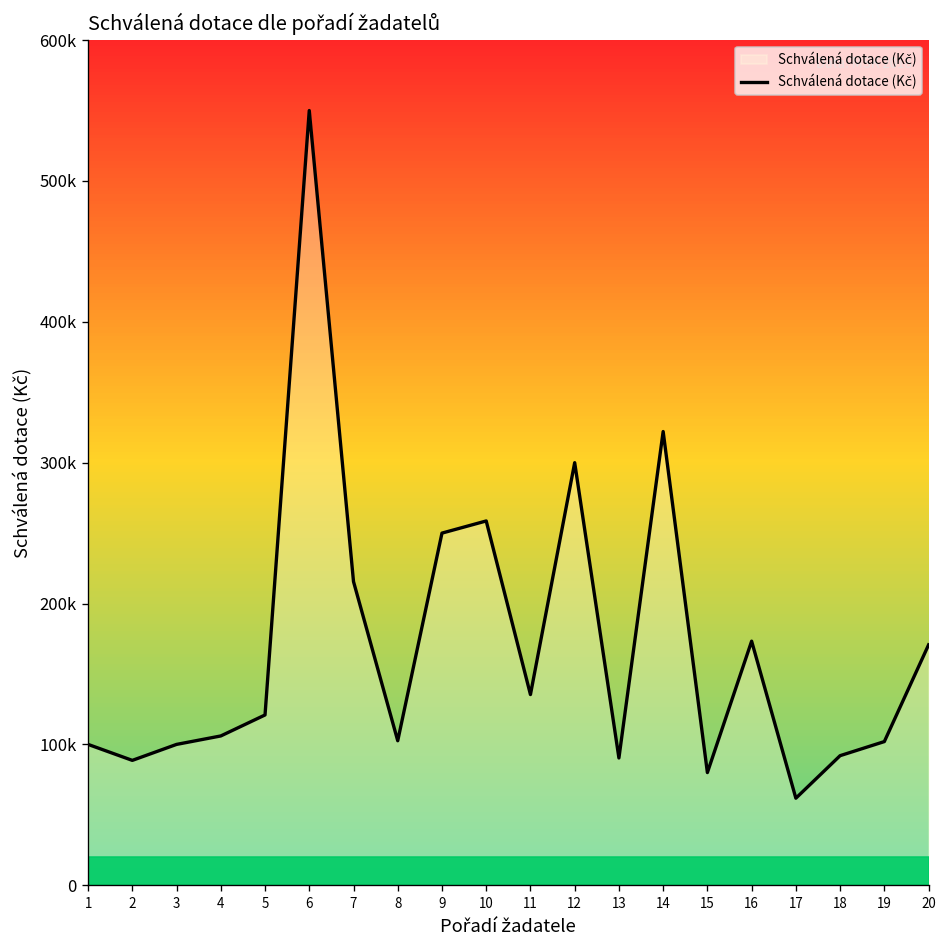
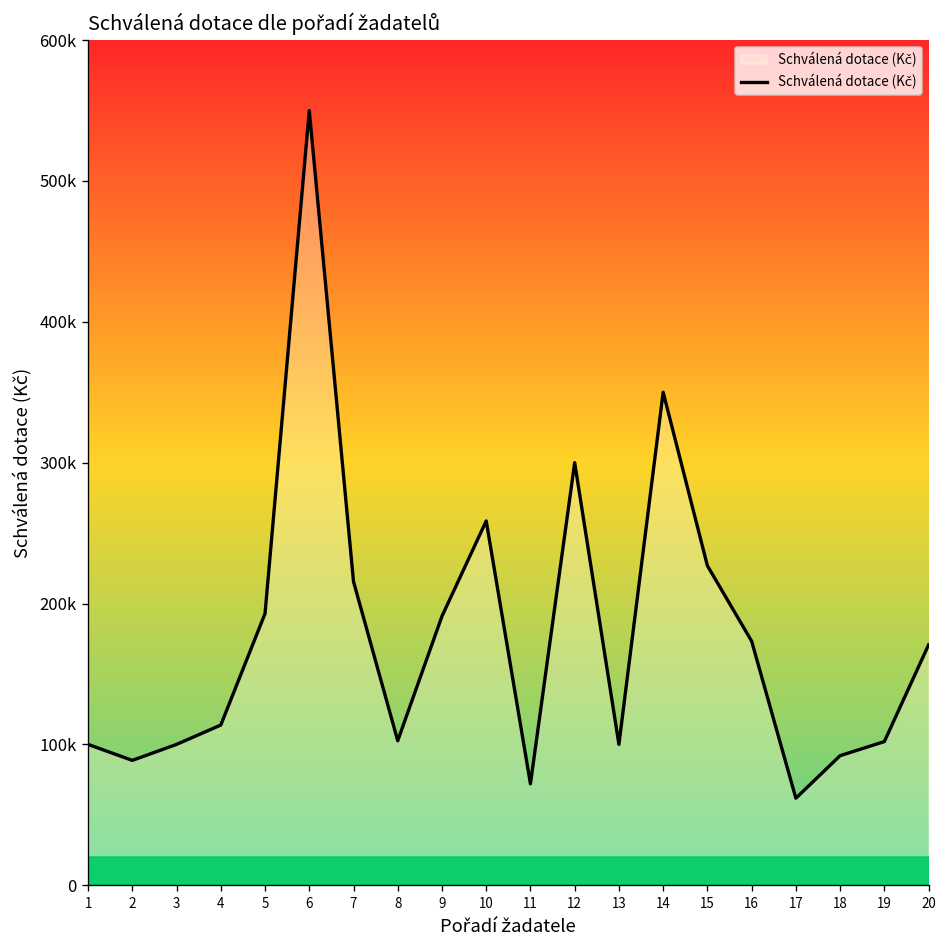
  {
    "1": 100000,
    "2": 89000,
    "3": 100000,
-   "4": 106000,
-   "5": 121000,
+   "4": 114000,
+   "5": 193000,
    "6": 550000,
    "7": 216000,
    "8": 103000,
-   "9": 250000,
+   "9": 191000,
    "10": 259000,
-   "11": 135000,
+   "11": 72000,
    "12": 300000,
-   "13": 90000,
-   "14": 322000,
-   "15": 80000,
+   "13": 100000,
+   "14": 350000,
+   "15": 227000,
    "16": 173000,
    "17": 62000,
    "18": 92000,
    "19": 102000,
    "20": 171000
  }
